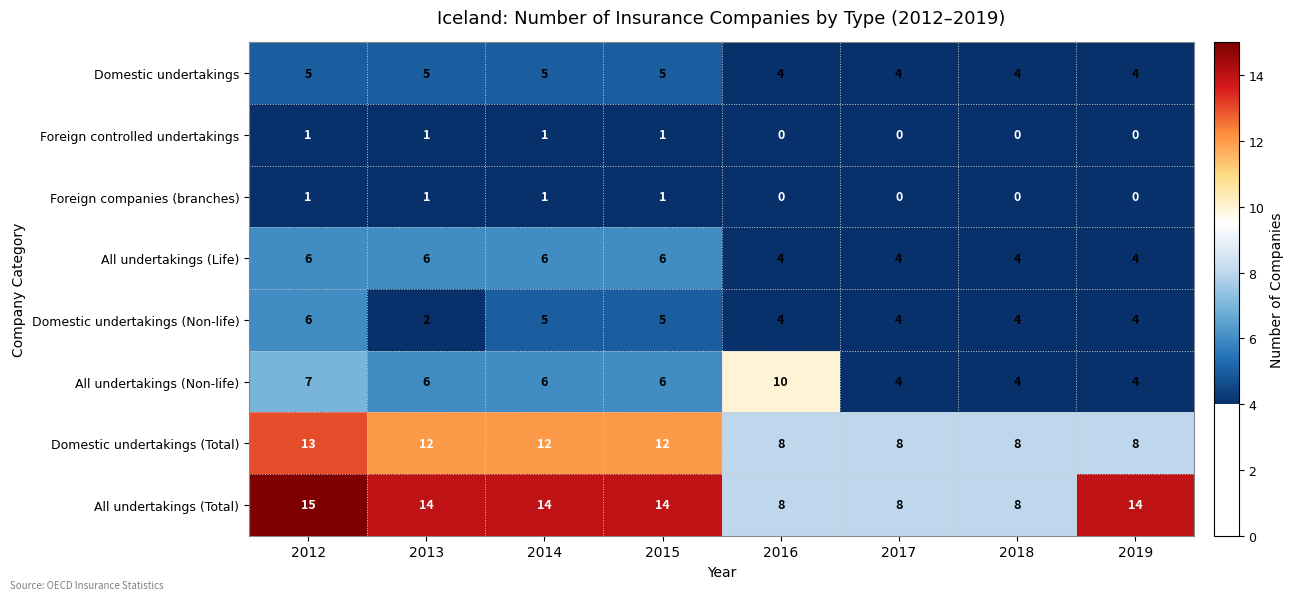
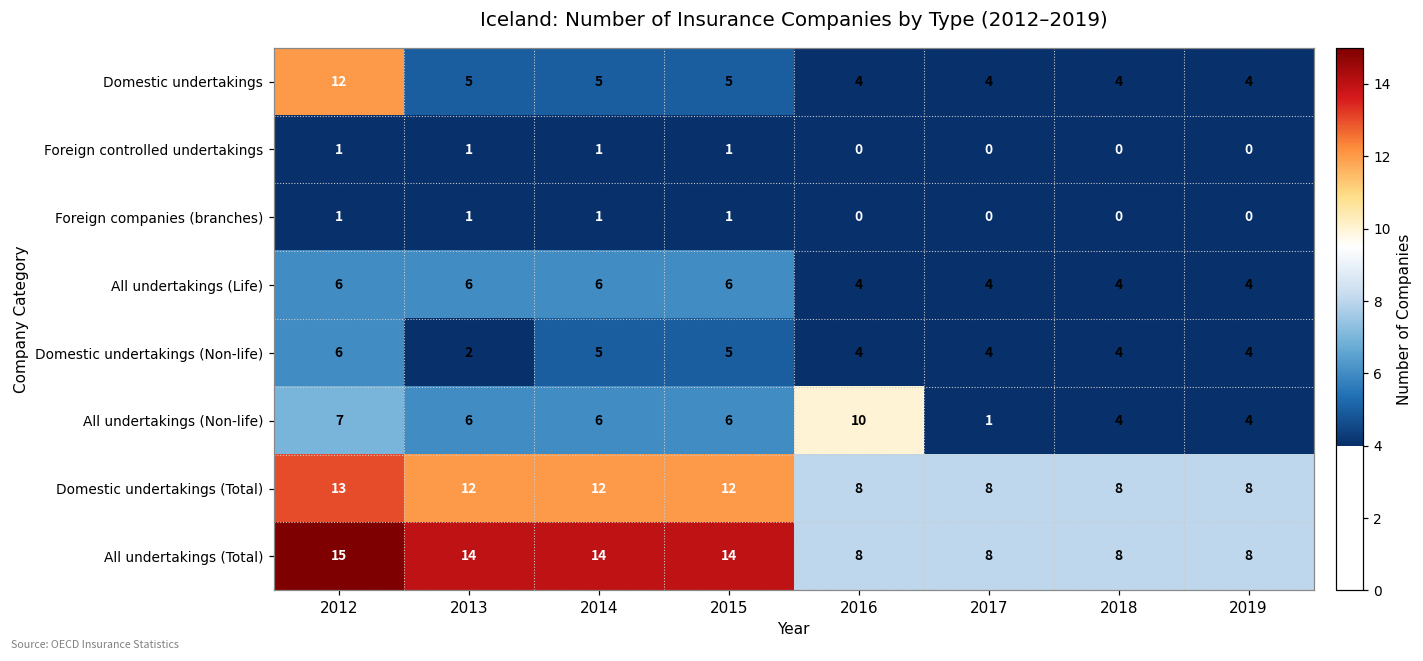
  {
    "Domestic undertakings": {
-     "2012": 5,
+     "2012": 12,
      "2013": 5,
      "2014": 5,
      "2015": 5,
      "2016": 4,
      "2017": 4,
      "2018": 4,
      "2019": 4
    },
    "Foreign controlled undertakings": {
      "2012": 1,
      "2013": 1,
      "2014": 1,
      "2015": 1,
      "2016": 0,
      "2017": 0,
      "2018": 0,
      "2019": 0
    },
    "Foreign companies (branches)": {
      "2012": 1,
      "2013": 1,
      "2014": 1,
      "2015": 1,
      "2016": 0,
      "2017": 0,
      "2018": 0,
      "2019": 0
    },
    "All undertakings (Life)": {
      "2012": 6,
      "2013": 6,
      "2014": 6,
      "2015": 6,
      "2016": 4,
      "2017": 4,
      "2018": 4,
      "2019": 4
    },
    "Domestic undertakings (Non-life)": {
      "2012": 6,
      "2013": 2,
      "2014": 5,
      "2015": 5,
      "2016": 4,
      "2017": 4,
      "2018": 4,
      "2019": 4
    },
    "All undertakings (Non-life)": {
      "2012": 7,
      "2013": 6,
      "2014": 6,
      "2015": 6,
      "2016": 10,
-     "2017": 4,
+     "2017": 1,
      "2018": 4,
      "2019": 4
    },
    "Domestic undertakings (Total)": {
      "2012": 13,
      "2013": 12,
      "2014": 12,
      "2015": 12,
      "2016": 8,
      "2017": 8,
      "2018": 8,
      "2019": 8
    },
    "All undertakings (Total)": {
      "2012": 15,
      "2013": 14,
      "2014": 14,
      "2015": 14,
      "2016": 8,
      "2017": 8,
      "2018": 8,
-     "2019": 14
+     "2019": 8
    }
  }
